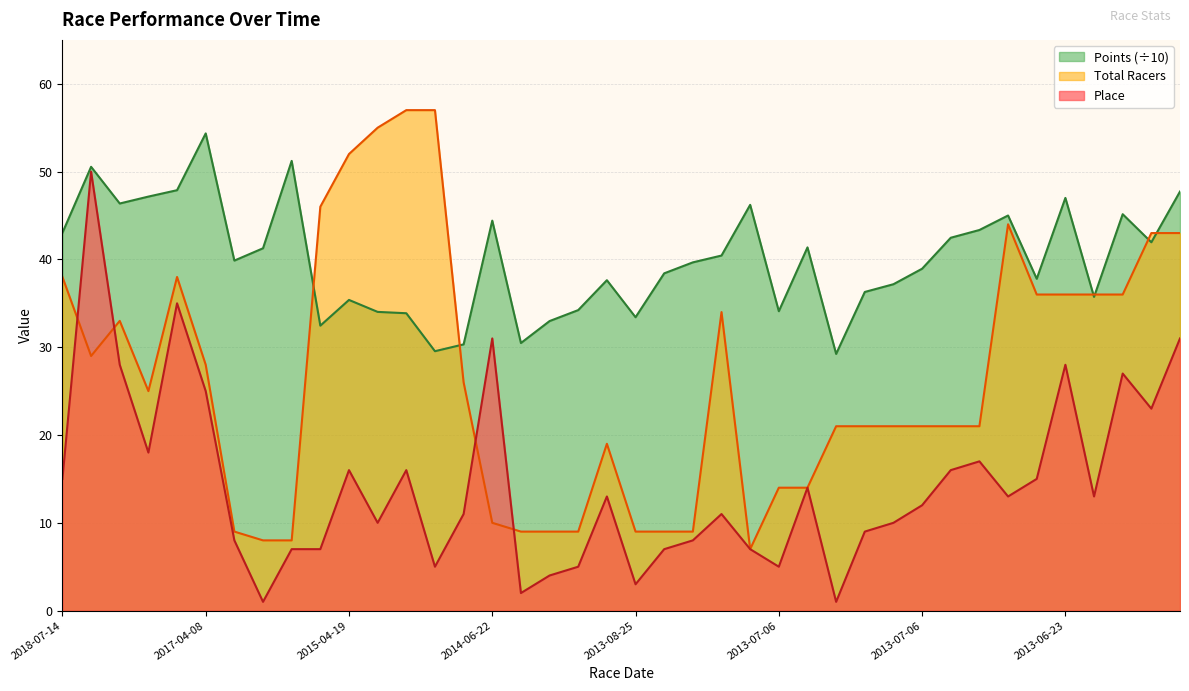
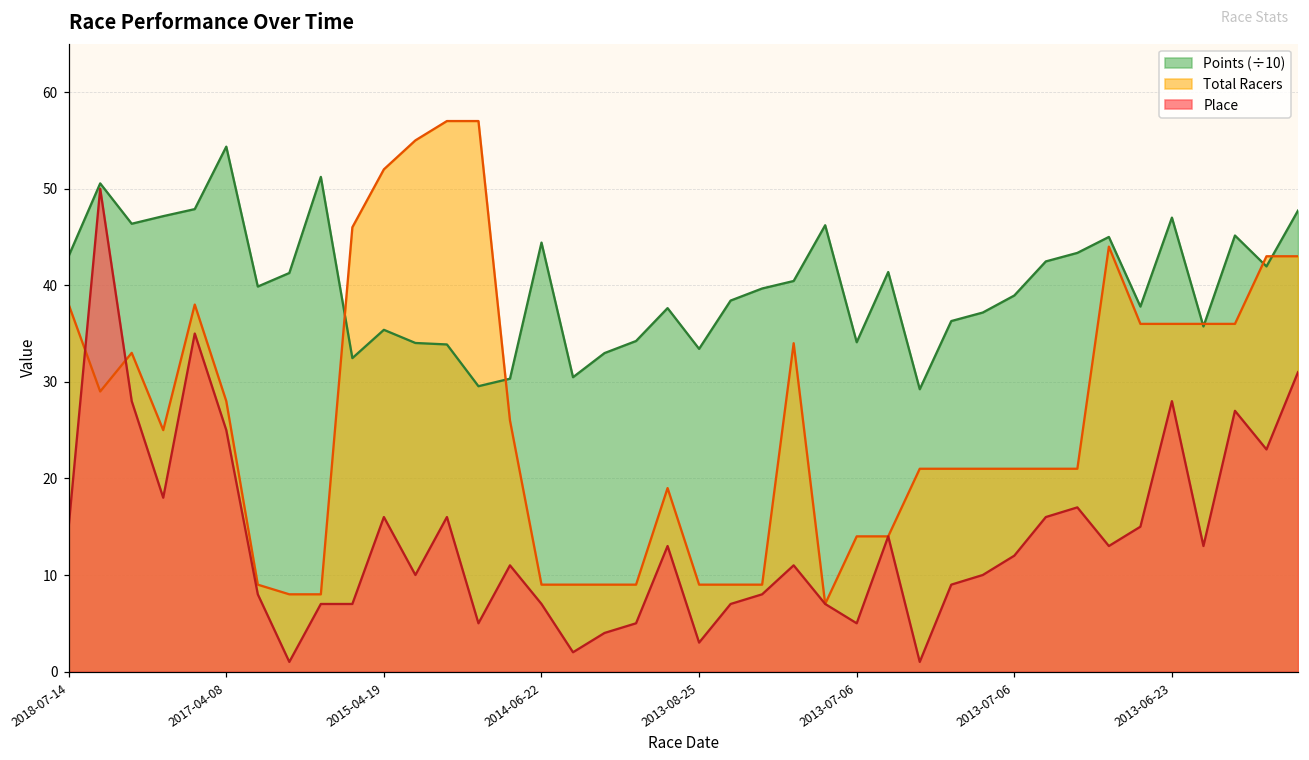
  {
    "Points (÷10)": {
      "2018-07-14": 43,
      "2017-04-08": 54,
      "2014-06-22": 44
    },
    "Total Racers": {
      "2018-07-14": 38,
      "2017-04-08": 28,
-     "2014-06-22": 10
+     "2014-06-22": 9
    },
    "Place": {
      "2018-07-14": 15,
      "2017-04-08": 25,
-     "2014-06-22": 31
+     "2014-06-22": 7
    }
  }
